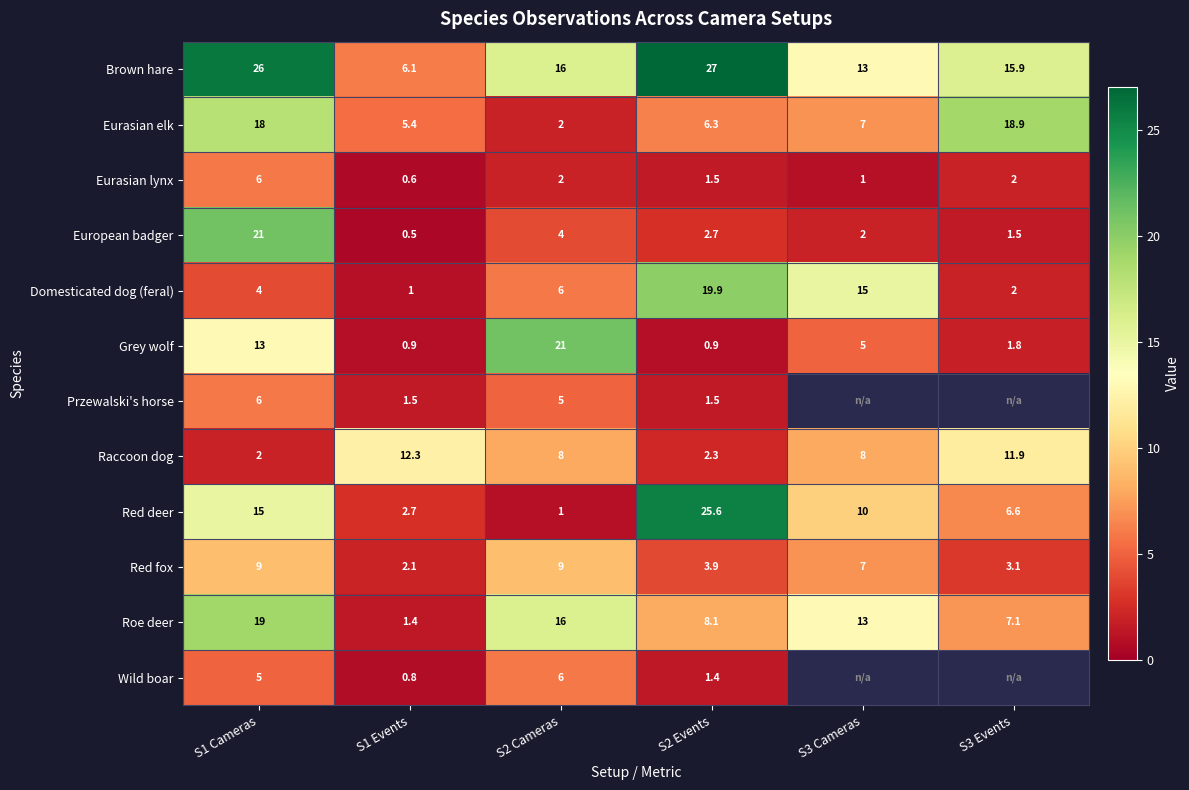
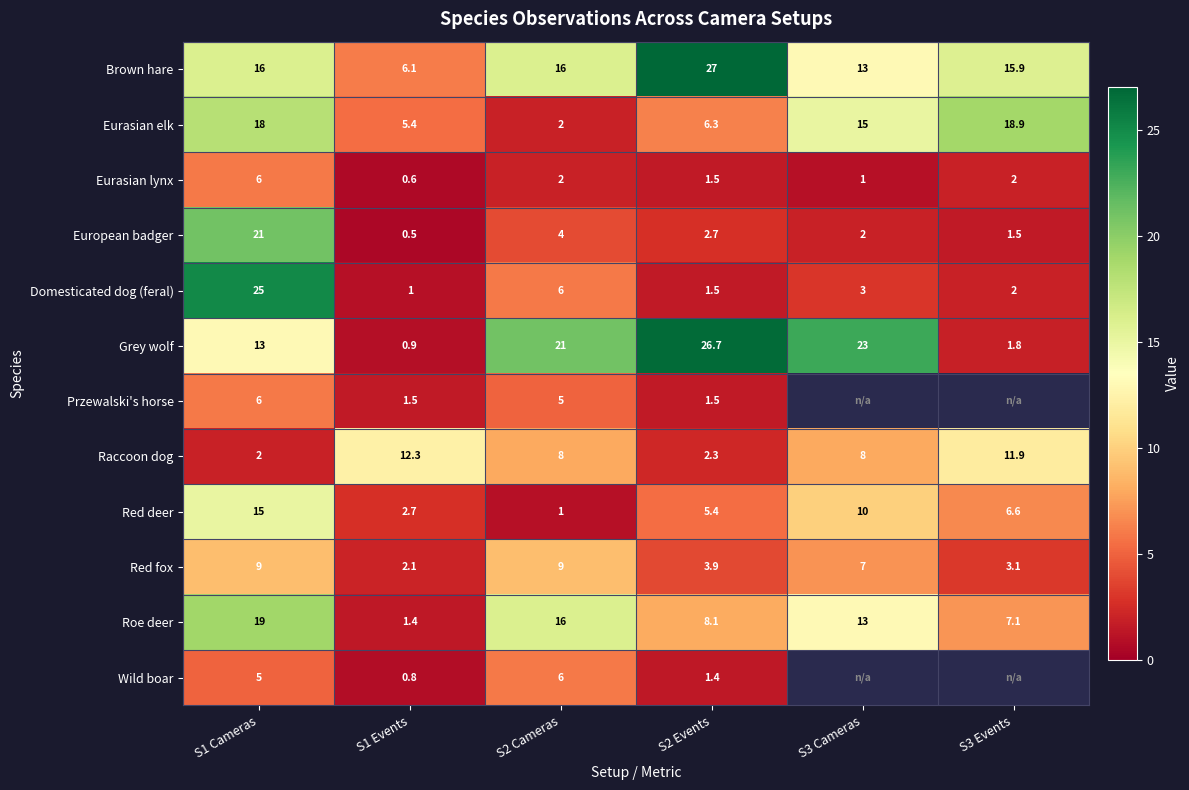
  {
    "Brown hare": {
-     "S1 Cameras": 26,
+     "S1 Cameras": 16,
      "S1 Events": 6.1,
      "S2 Cameras": 16,
      "S2 Events": 27,
      "S3 Cameras": 13,
      "S3 Events": 15.9
    },
    "Eurasian elk": {
      "S1 Cameras": 18,
      "S1 Events": 5.4,
      "S2 Cameras": 2,
      "S2 Events": 6.3,
-     "S3 Cameras": 7,
+     "S3 Cameras": 15,
      "S3 Events": 18.9
    },
    "Eurasian lynx": {
      "S1 Cameras": 6,
      "S1 Events": 0.6,
      "S2 Cameras": 2,
      "S2 Events": 1.5,
      "S3 Cameras": 1,
      "S3 Events": 2
    },
    "European badger": {
      "S1 Cameras": 21,
      "S1 Events": 0.5,
      "S2 Cameras": 4,
      "S2 Events": 2.7,
      "S3 Cameras": 2,
      "S3 Events": 1.5
    },
    "Domesticated dog (feral)": {
-     "S1 Cameras": 4,
+     "S1 Cameras": 25,
      "S1 Events": 1,
      "S2 Cameras": 6,
-     "S2 Events": 19.9,
-     "S3 Cameras": 15,
+     "S2 Events": 1.5,
+     "S3 Cameras": 3,
      "S3 Events": 2
    },
    "Grey wolf": {
      "S1 Cameras": 13,
      "S1 Events": 0.9,
      "S2 Cameras": 21,
-     "S2 Events": 0.9,
-     "S3 Cameras": 5,
+     "S2 Events": 26.7,
+     "S3 Cameras": 23,
      "S3 Events": 1.8
    },
    "Przewalski's horse": {
      "S1 Cameras": 6,
      "S1 Events": 1.5,
      "S2 Cameras": 5,
      "S2 Events": 1.5
    },
    "Raccoon dog": {
      "S1 Cameras": 2,
      "S1 Events": 12.3,
      "S2 Cameras": 8,
      "S2 Events": 2.3,
      "S3 Cameras": 8,
      "S3 Events": 11.9
    },
    "Red deer": {
      "S1 Cameras": 15,
      "S1 Events": 2.7,
      "S2 Cameras": 1,
-     "S2 Events": 25.6,
+     "S2 Events": 5.4,
      "S3 Cameras": 10,
      "S3 Events": 6.6
    },
    "Red fox": {
      "S1 Cameras": 9,
      "S1 Events": 2.1,
      "S2 Cameras": 9,
      "S2 Events": 3.9,
      "S3 Cameras": 7,
      "S3 Events": 3.1
    },
    "Roe deer": {
      "S1 Cameras": 19,
      "S1 Events": 1.4,
      "S2 Cameras": 16,
      "S2 Events": 8.1,
      "S3 Cameras": 13,
      "S3 Events": 7.1
    },
    "Wild boar": {
      "S1 Cameras": 5,
      "S1 Events": 0.8,
      "S2 Cameras": 6,
      "S2 Events": 1.4
    }
  }
